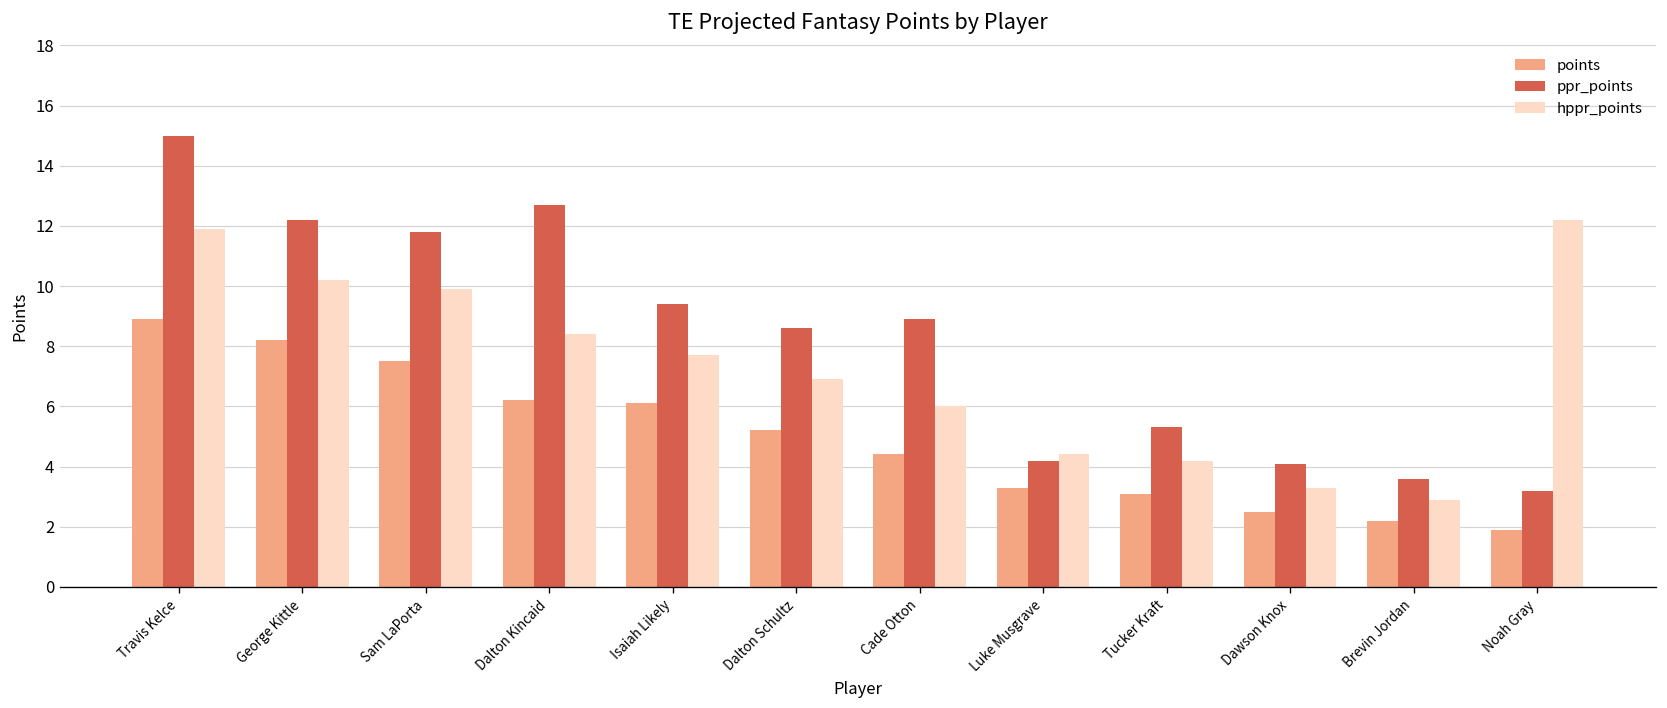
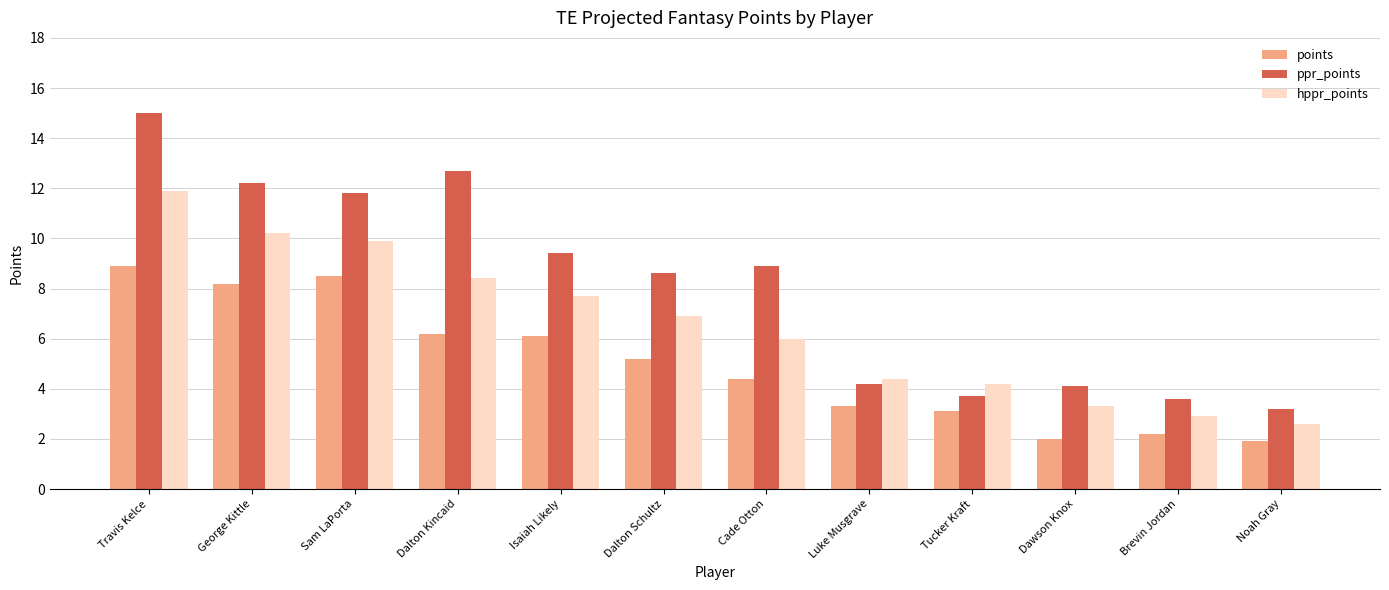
  {
    "points": {
      "Travis Kelce": 8.9,
      "George Kittle": 8.2,
-     "Sam LaPorta": 7.5,
+     "Sam LaPorta": 8.5,
      "Dalton Kincaid": 6.2,
      "Isaiah Likely": 6.1,
      "Dalton Schultz": 5.2,
      "Cade Otton": 4.4,
      "Luke Musgrave": 3.3,
      "Tucker Kraft": 3.1,
-     "Dawson Knox": 2.5,
+     "Dawson Knox": 2.0,
      "Brevin Jordan": 2.2,
      "Noah Gray": 1.9
    },
    "ppr_points": {
      "Travis Kelce": 15.0,
      "George Kittle": 12.2,
      "Sam LaPorta": 11.8,
      "Dalton Kincaid": 12.7,
      "Isaiah Likely": 9.4,
      "Dalton Schultz": 8.6,
      "Cade Otton": 8.9,
      "Luke Musgrave": 4.2,
-     "Tucker Kraft": 5.3,
+     "Tucker Kraft": 3.7,
      "Dawson Knox": 4.1,
      "Brevin Jordan": 3.6,
      "Noah Gray": 3.2
    },
    "hppr_points": {
      "Travis Kelce": 11.9,
      "George Kittle": 10.2,
      "Sam LaPorta": 9.9,
      "Dalton Kincaid": 8.4,
      "Isaiah Likely": 7.7,
      "Dalton Schultz": 6.9,
      "Cade Otton": 6.0,
      "Luke Musgrave": 4.4,
      "Tucker Kraft": 4.2,
      "Dawson Knox": 3.3,
      "Brevin Jordan": 2.9,
-     "Noah Gray": 12.2
+     "Noah Gray": 2.6
    }
  }
